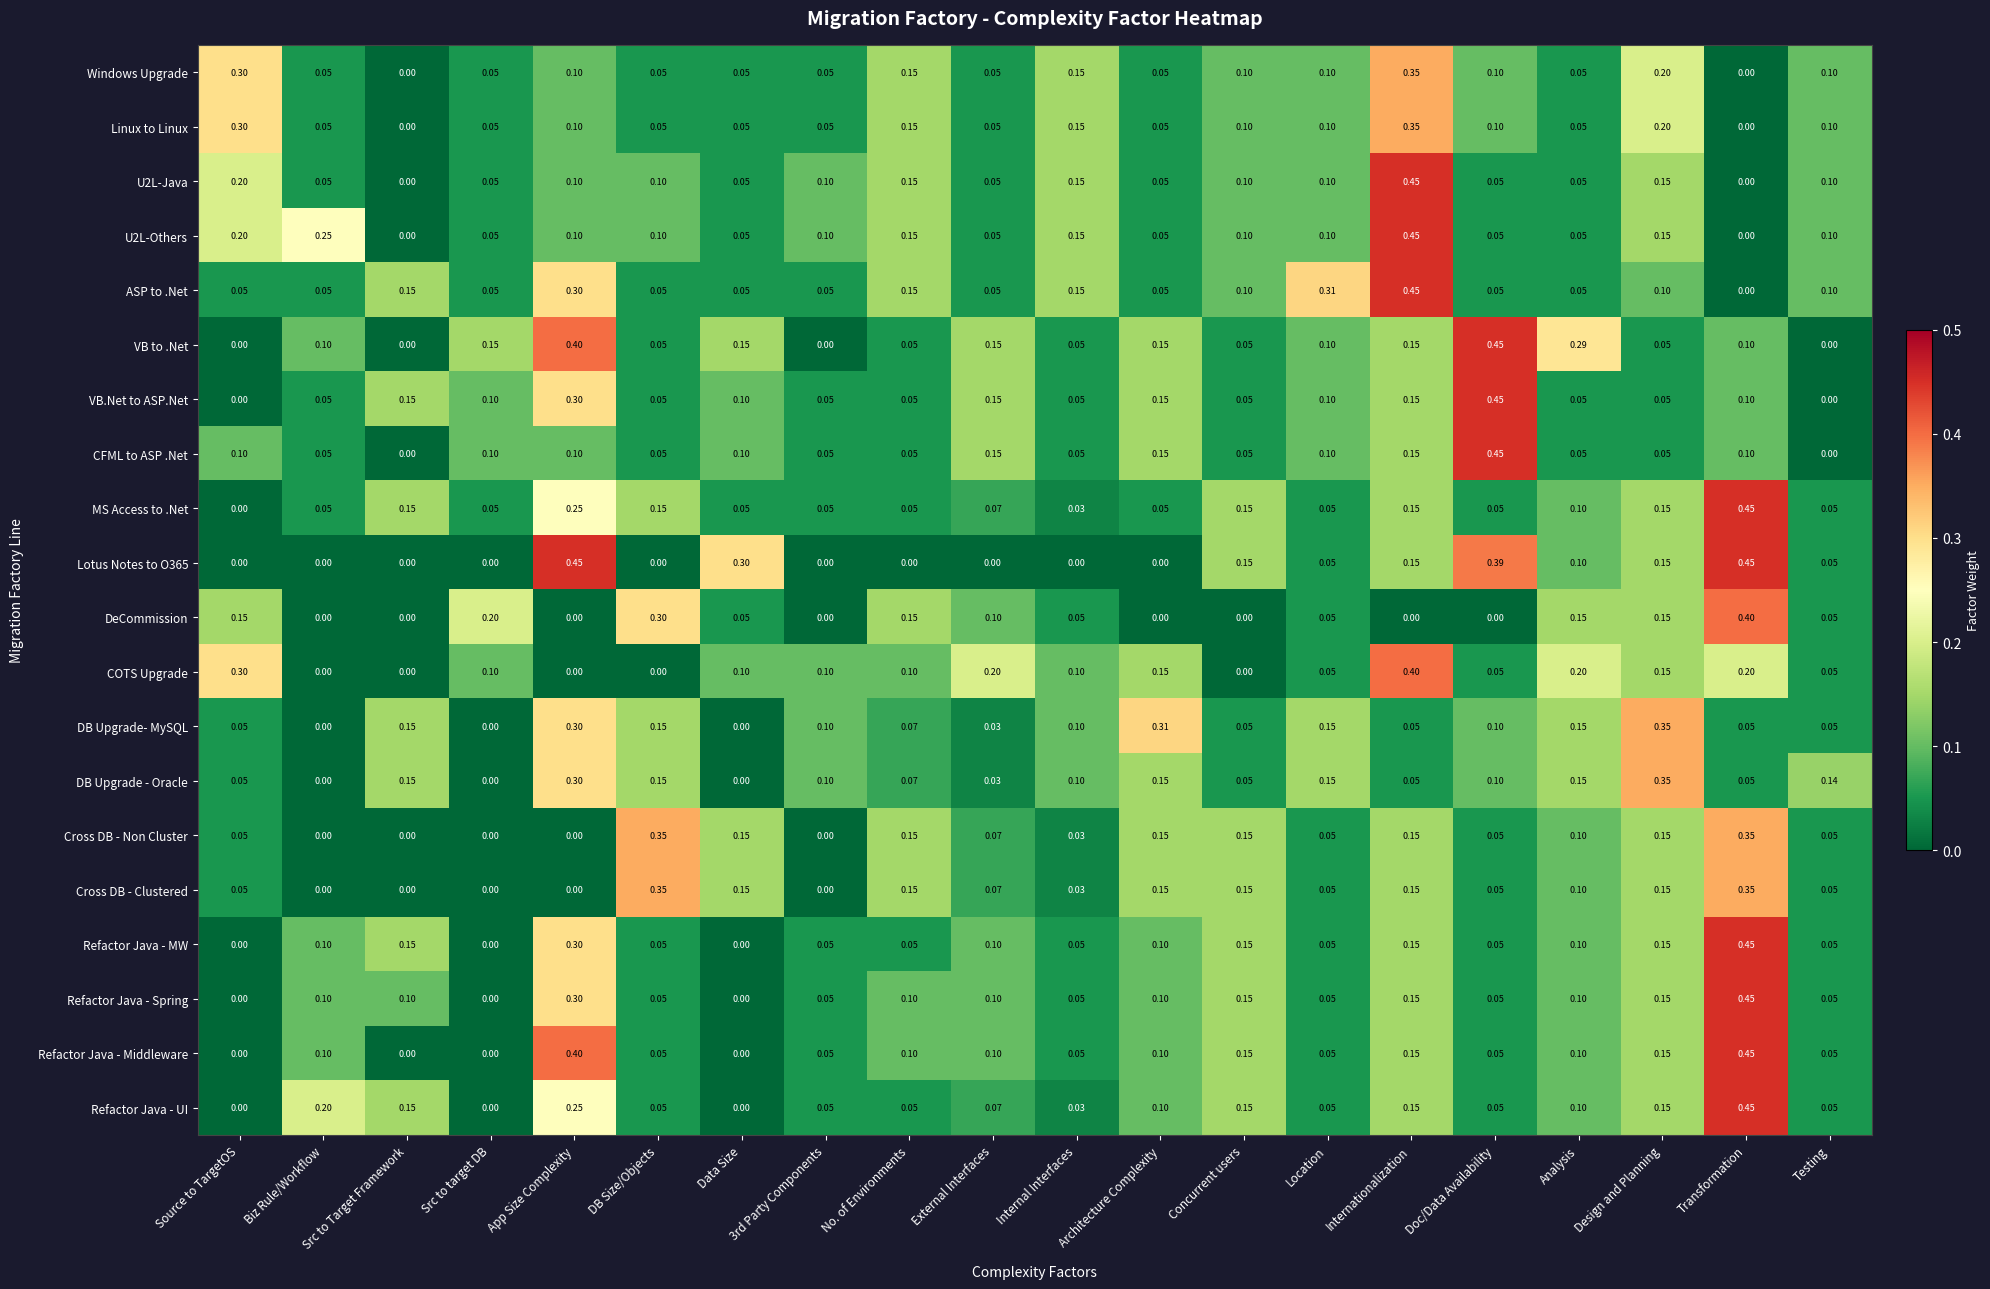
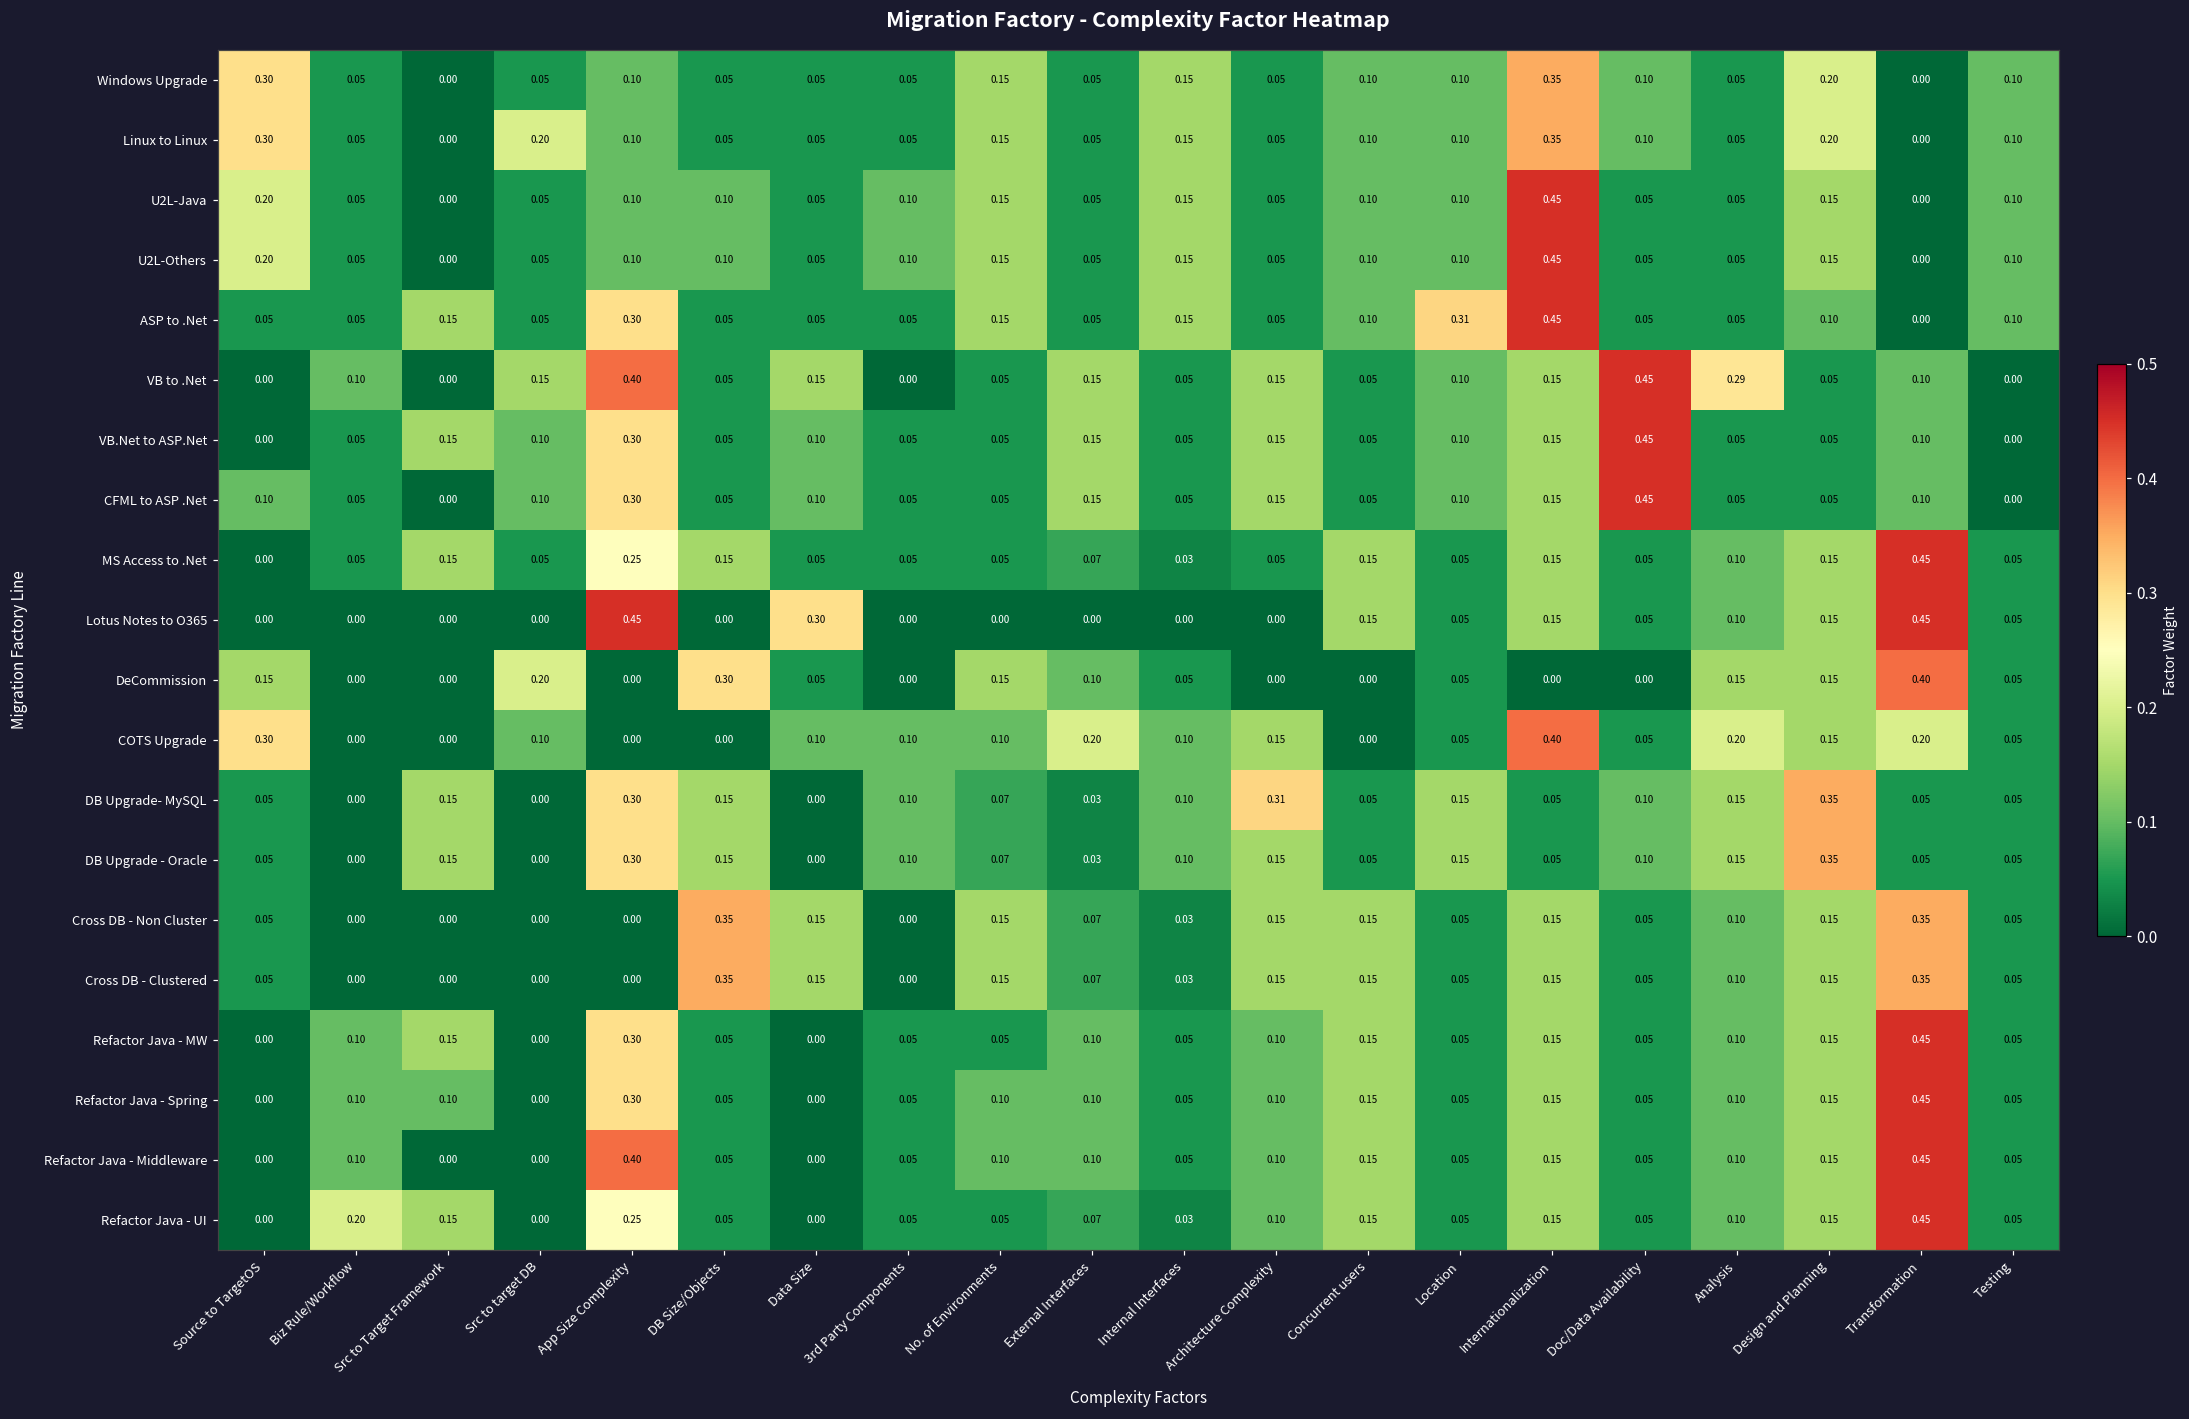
  {
    "Linux to Linux": {
      "Source to TargetOS": 0.30,
      "Biz Rule/Workflow": 0.05,
      "Src to Target Framework": 0.00,
-     "Src to target DB": 0.05,
+     "Src to target DB": 0.20,
      "App Size Complexity": 0.10,
      "DB Size/Objects": 0.05,
      "Data Size": 0.05,
      "3rd Party Components": 0.05,
      "No. of Environments": 0.15,
      "External Interfaces": 0.05,
      "Internal Interfaces": 0.15,
      "Architecture Complexity": 0.05,
      "Concurrent users": 0.10,
      "Location": 0.10,
      "Internationalization": 0.35,
      "Doc/Data Availability": 0.10,
      "Analysis": 0.05,
      "Design and Planning": 0.20,
      "Transformation": 0.00,
      "Testing": 0.10
    },
    "U2L-Others": {
      "Source to TargetOS": 0.20,
-     "Biz Rule/Workflow": 0.25,
+     "Biz Rule/Workflow": 0.05,
      "Src to Target Framework": 0.00,
      "Src to target DB": 0.05,
      "App Size Complexity": 0.10,
      "DB Size/Objects": 0.10,
      "Data Size": 0.05,
      "3rd Party Components": 0.10,
      "No. of Environments": 0.15,
      "External Interfaces": 0.05,
      "Internal Interfaces": 0.15,
      "Architecture Complexity": 0.05,
      "Concurrent users": 0.10,
      "Location": 0.10,
      "Internationalization": 0.45,
      "Doc/Data Availability": 0.05,
      "Analysis": 0.05,
      "Design and Planning": 0.15,
      "Transformation": 0.00,
      "Testing": 0.10
    },
    "CFML to ASP .Net": {
      "Source to TargetOS": 0.10,
      "Biz Rule/Workflow": 0.05,
      "Src to Target Framework": 0.00,
      "Src to target DB": 0.10,
-     "App Size Complexity": 0.10,
+     "App Size Complexity": 0.30,
      "DB Size/Objects": 0.05,
      "Data Size": 0.10,
      "3rd Party Components": 0.05,
      "No. of Environments": 0.05,
      "External Interfaces": 0.15,
      "Internal Interfaces": 0.05,
      "Architecture Complexity": 0.15,
      "Concurrent users": 0.05,
      "Location": 0.10,
      "Internationalization": 0.15,
      "Doc/Data Availability": 0.45,
      "Analysis": 0.05,
      "Design and Planning": 0.05,
      "Transformation": 0.10,
      "Testing": 0.00
    },
    "Lotus Notes to O365": {
      "Source to TargetOS": 0.00,
      "Biz Rule/Workflow": 0.00,
      "Src to Target Framework": 0.00,
      "Src to target DB": 0.00,
      "App Size Complexity": 0.45,
      "DB Size/Objects": 0.00,
      "Data Size": 0.30,
      "3rd Party Components": 0.00,
      "No. of Environments": 0.00,
      "External Interfaces": 0.00,
      "Internal Interfaces": 0.00,
      "Architecture Complexity": 0.00,
      "Concurrent users": 0.15,
      "Location": 0.05,
      "Internationalization": 0.15,
-     "Doc/Data Availability": 0.39,
+     "Doc/Data Availability": 0.05,
      "Analysis": 0.10,
      "Design and Planning": 0.15,
      "Transformation": 0.45,
      "Testing": 0.05
    },
    "DB Upgrade - Oracle": {
      "Source to TargetOS": 0.05,
      "Biz Rule/Workflow": 0.00,
      "Src to Target Framework": 0.15,
      "Src to target DB": 0.00,
      "App Size Complexity": 0.30,
      "DB Size/Objects": 0.15,
      "Data Size": 0.00,
      "3rd Party Components": 0.10,
      "No. of Environments": 0.07,
      "External Interfaces": 0.03,
      "Internal Interfaces": 0.10,
      "Architecture Complexity": 0.15,
      "Concurrent users": 0.05,
      "Location": 0.15,
      "Internationalization": 0.05,
      "Doc/Data Availability": 0.10,
      "Analysis": 0.15,
      "Design and Planning": 0.35,
      "Transformation": 0.05,
-     "Testing": 0.14
+     "Testing": 0.05
    }
  }
